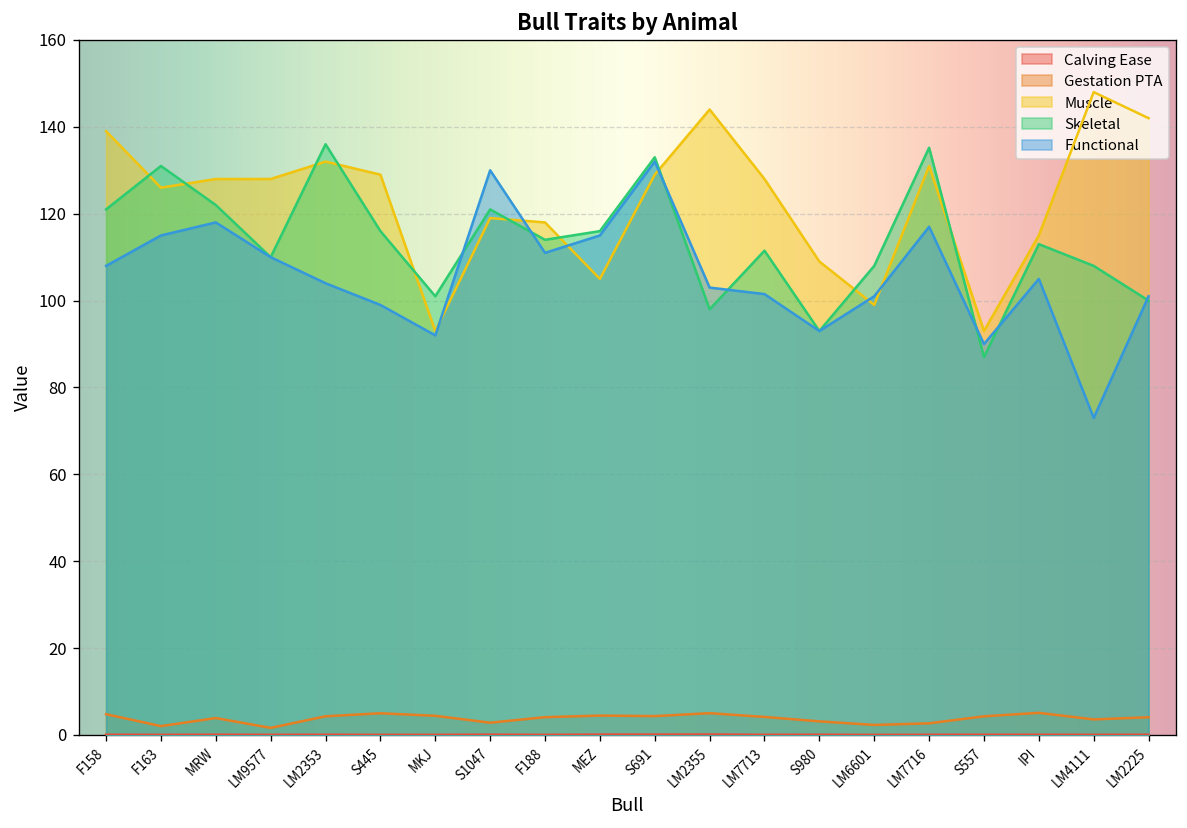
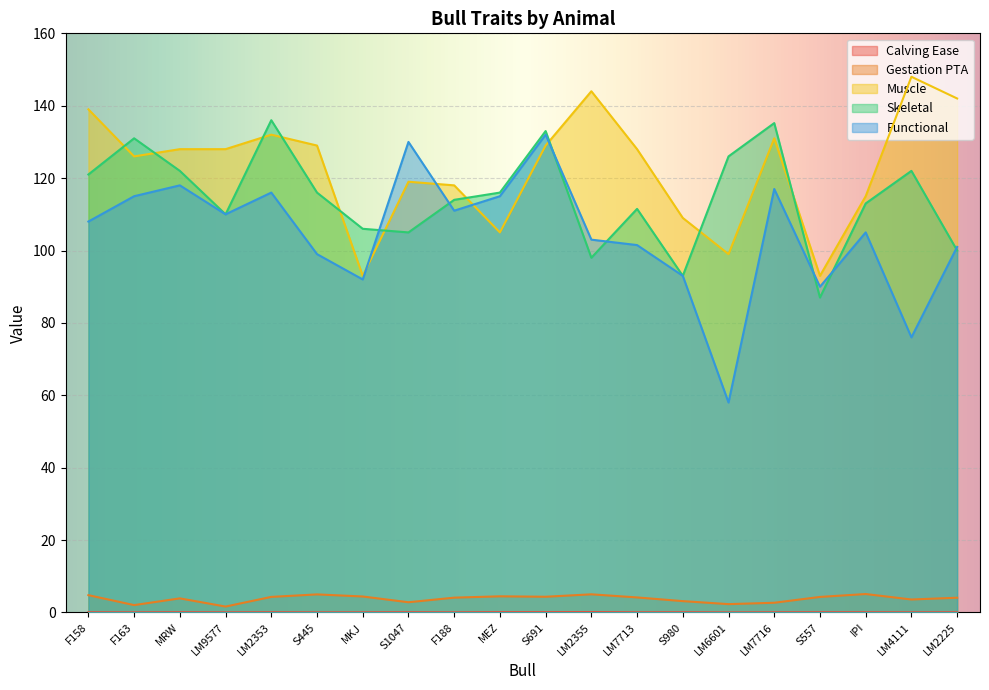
  {
    "Skeletal": {
      "F158": 121,
      "F163": 131,
      "MRW": 122,
      "LM2353": 136,
      "S445": 116,
-     "MKJ": 101,
-     "S1047": 121,
+     "MKJ": 106,
+     "S1047": 105,
      "F188": 114,
      "MEZ": 116,
      "S691": 133,
      "LM2355": 98,
      "LM7713": 112,
-     "LM6601": 108,
+     "LM6601": 126,
      "LM7716": 135,
      "S557": 87,
      "IPI": 113,
-     "LM4111": 108,
+     "LM4111": 122,
      "LM2225": 100
    },
    "Functional": {
      "F158": 108,
      "F163": 115,
      "MRW": 118,
-     "LM2353": 104,
+     "LM2353": 116,
      "S445": 99,
      "MKJ": 92,
      "S1047": 130,
      "F188": 111,
      "MEZ": 115,
      "S691": 132,
      "LM2355": 103,
      "LM7713": 102,
-     "LM6601": 101,
+     "LM6601": 58,
      "LM7716": 117,
      "S557": 90,
      "IPI": 105,
-     "LM4111": 73,
+     "LM4111": 76,
      "LM2225": 101
    }
  }
